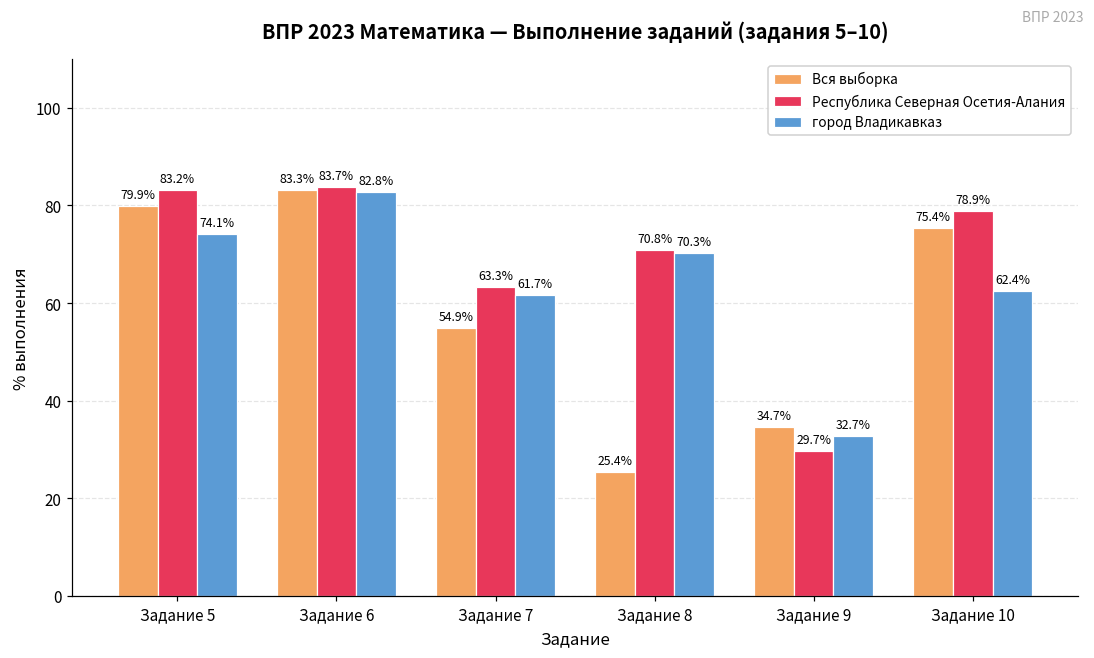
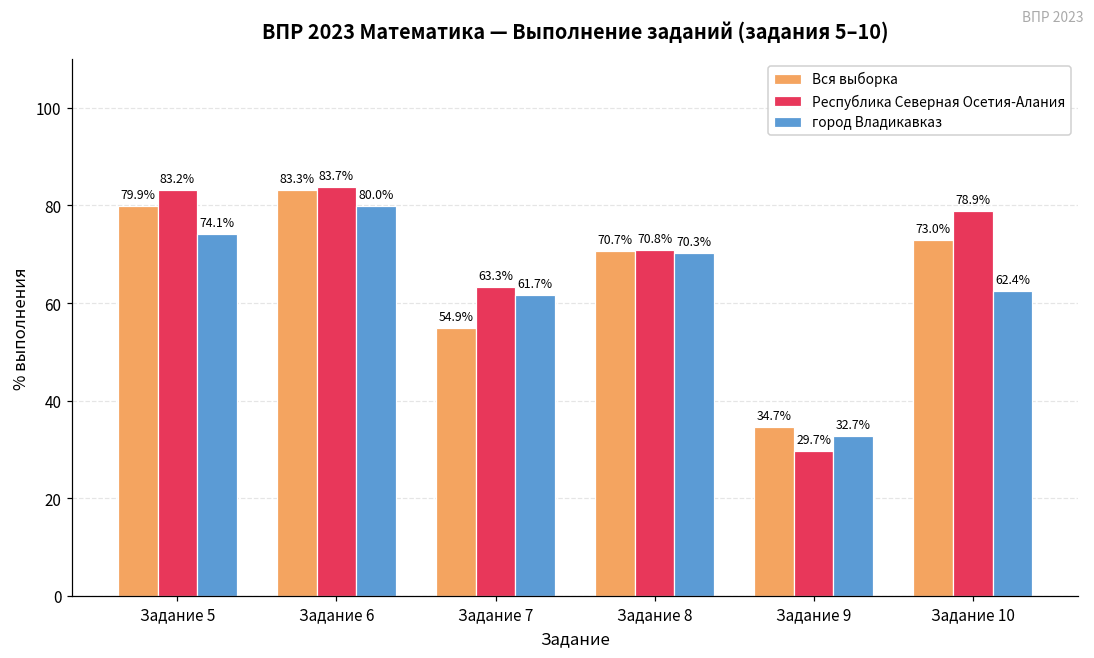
  {
    "Вся выборка": {
      "Задание 5": "79.9%",
      "Задание 6": "83.3%",
      "Задание 7": "54.9%",
-     "Задание 8": "25.4%",
+     "Задание 8": "70.7%",
      "Задание 9": "34.7%",
-     "Задание 10": "75.4%"
+     "Задание 10": "73.0%"
    },
    "Республика Северная Осетия-Алания": {
      "Задание 5": "83.2%",
      "Задание 6": "83.7%",
      "Задание 7": "63.3%",
      "Задание 8": "70.8%",
      "Задание 9": "29.7%",
      "Задание 10": "78.9%"
    },
    "город Владикавказ": {
      "Задание 5": "74.1%",
-     "Задание 6": "82.8%",
+     "Задание 6": "80.0%",
      "Задание 7": "61.7%",
      "Задание 8": "70.3%",
      "Задание 9": "32.7%",
      "Задание 10": "62.4%"
    }
  }
